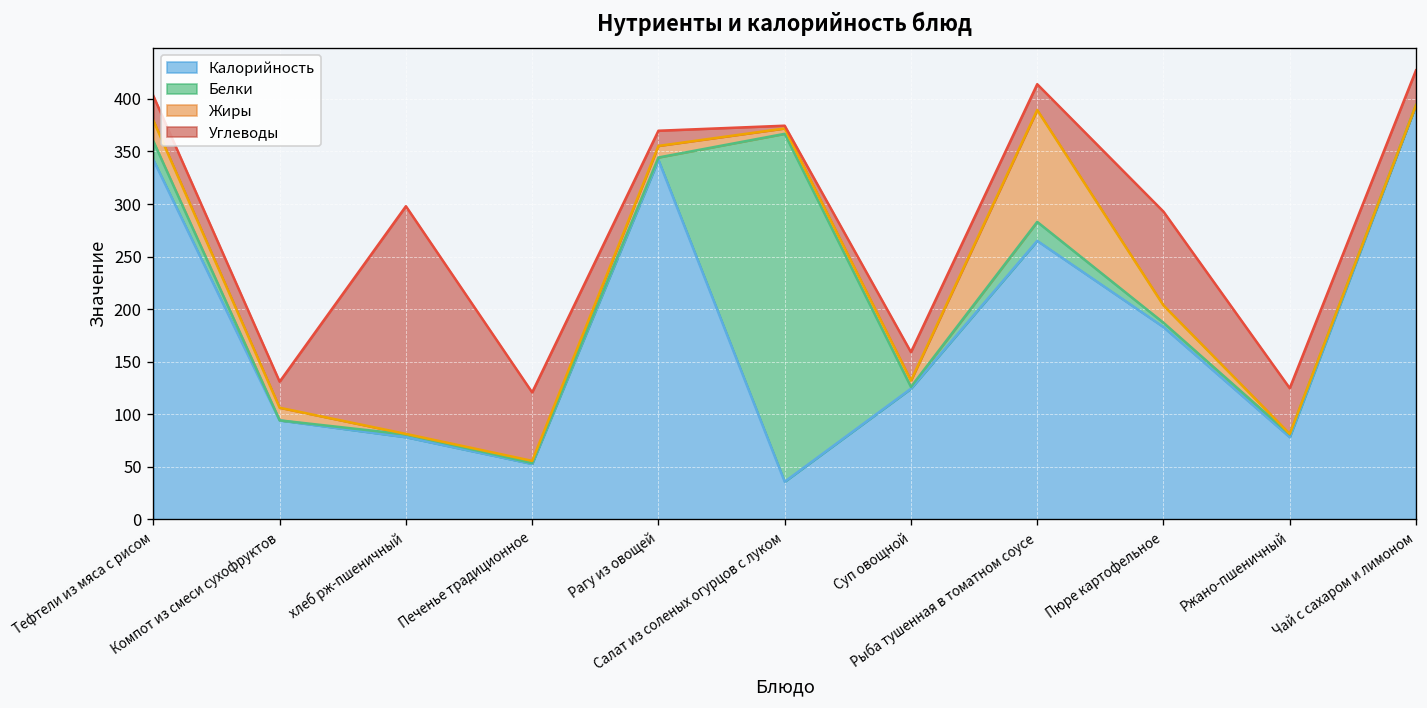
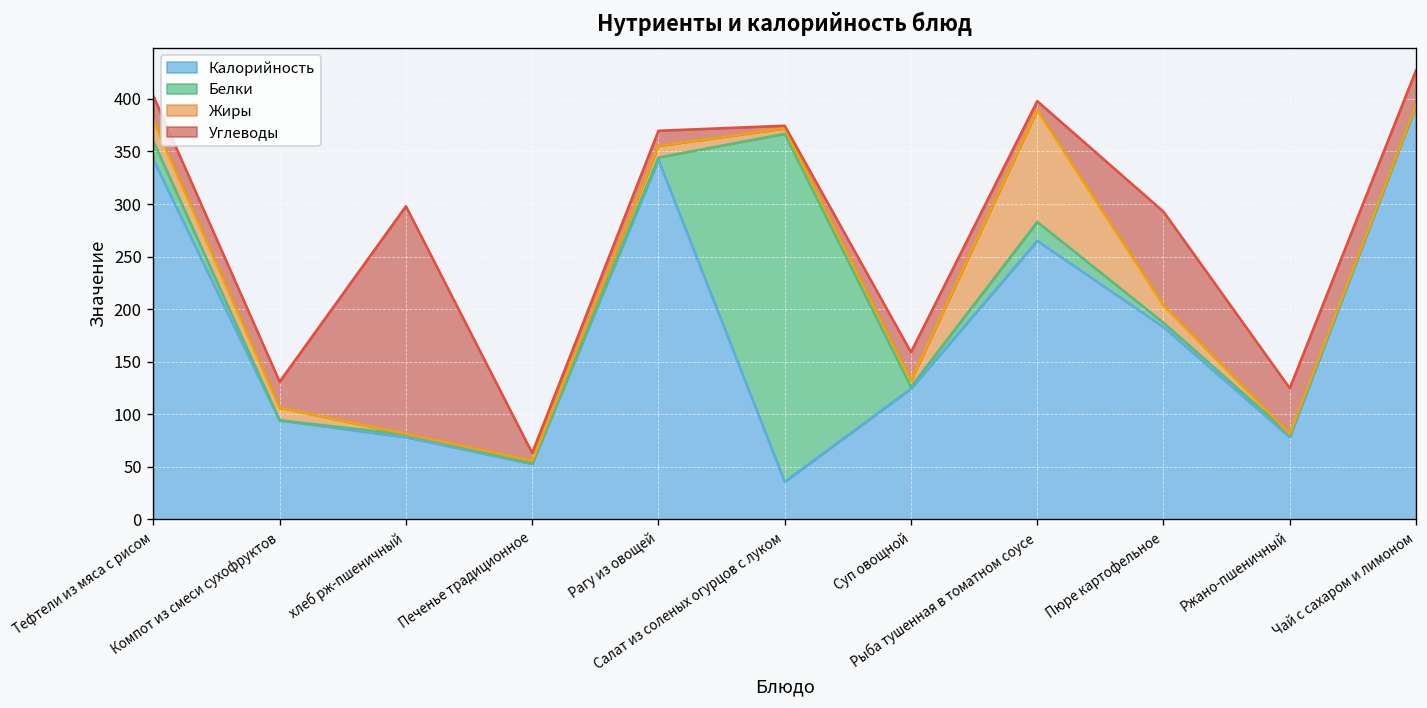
  {
    "Калорийность": {
      "Тефтели из мяса с рисом": 340,
      "Салат из соленых огурцов с луком": 40,
      "Рыба тушенная в томатном соусе": 270,
      "Пюре картофельное": 180
    },
    "Белки": {
      "Тефтели из мяса с рисом": 20,
      "Салат из соленых огурцов с луком": 330,
      "Рыба тушенная в томатном соусе": 20,
      "Пюре картофельное": 0
    },
    "Жиры": {
      "Тефтели из мяса с рисом": 20,
      "Компот из смеси сухофруктов": 10,
      "Рагу из овощей": 10,
      "Суп овощной": 10,
      "Рыба тушенная в томатном соусе": 110,
      "Пюре картофельное": 20
    },
    "Углеводы": {
      "Тефтели из мяса с рисом": 20,
      "Компот из смеси сухофруктов": 20,
      "хлеб рж-пшеничный": 220,
-     "Печенье традиционное": 70,
+     "Печенье традиционное": 10,
      "Рагу из овощей": 10,
      "Суп овощной": 30,
-     "Рыба тушенная в томатном соусе": 20,
+     "Рыба тушенная в томатном соусе": 10,
      "Пюре картофельное": 90,
      "Ржано-пшеничный": 40,
      "Чай с сахаром и лимоном": 30
    }
  }
